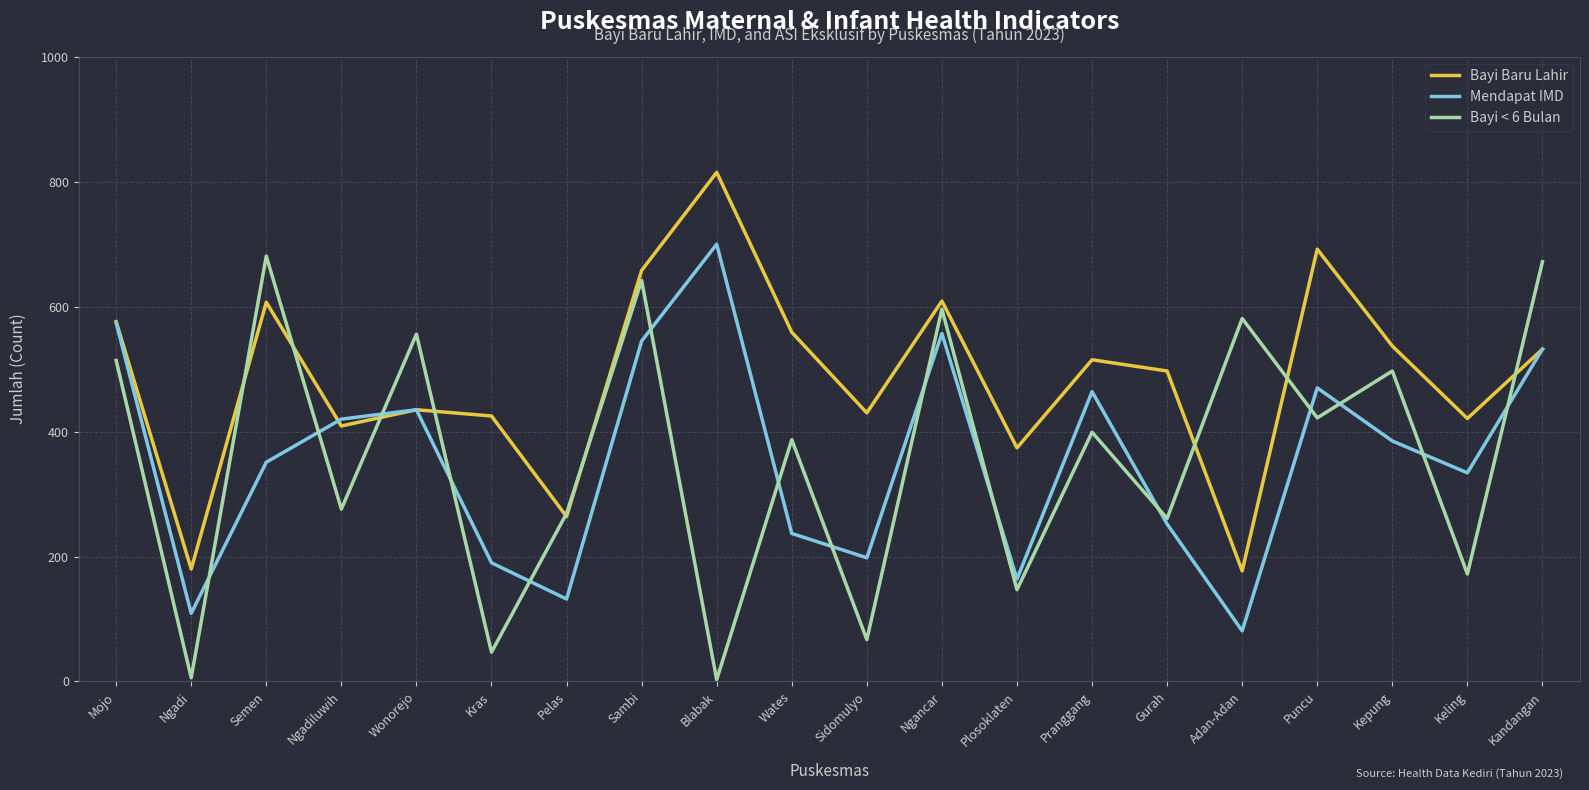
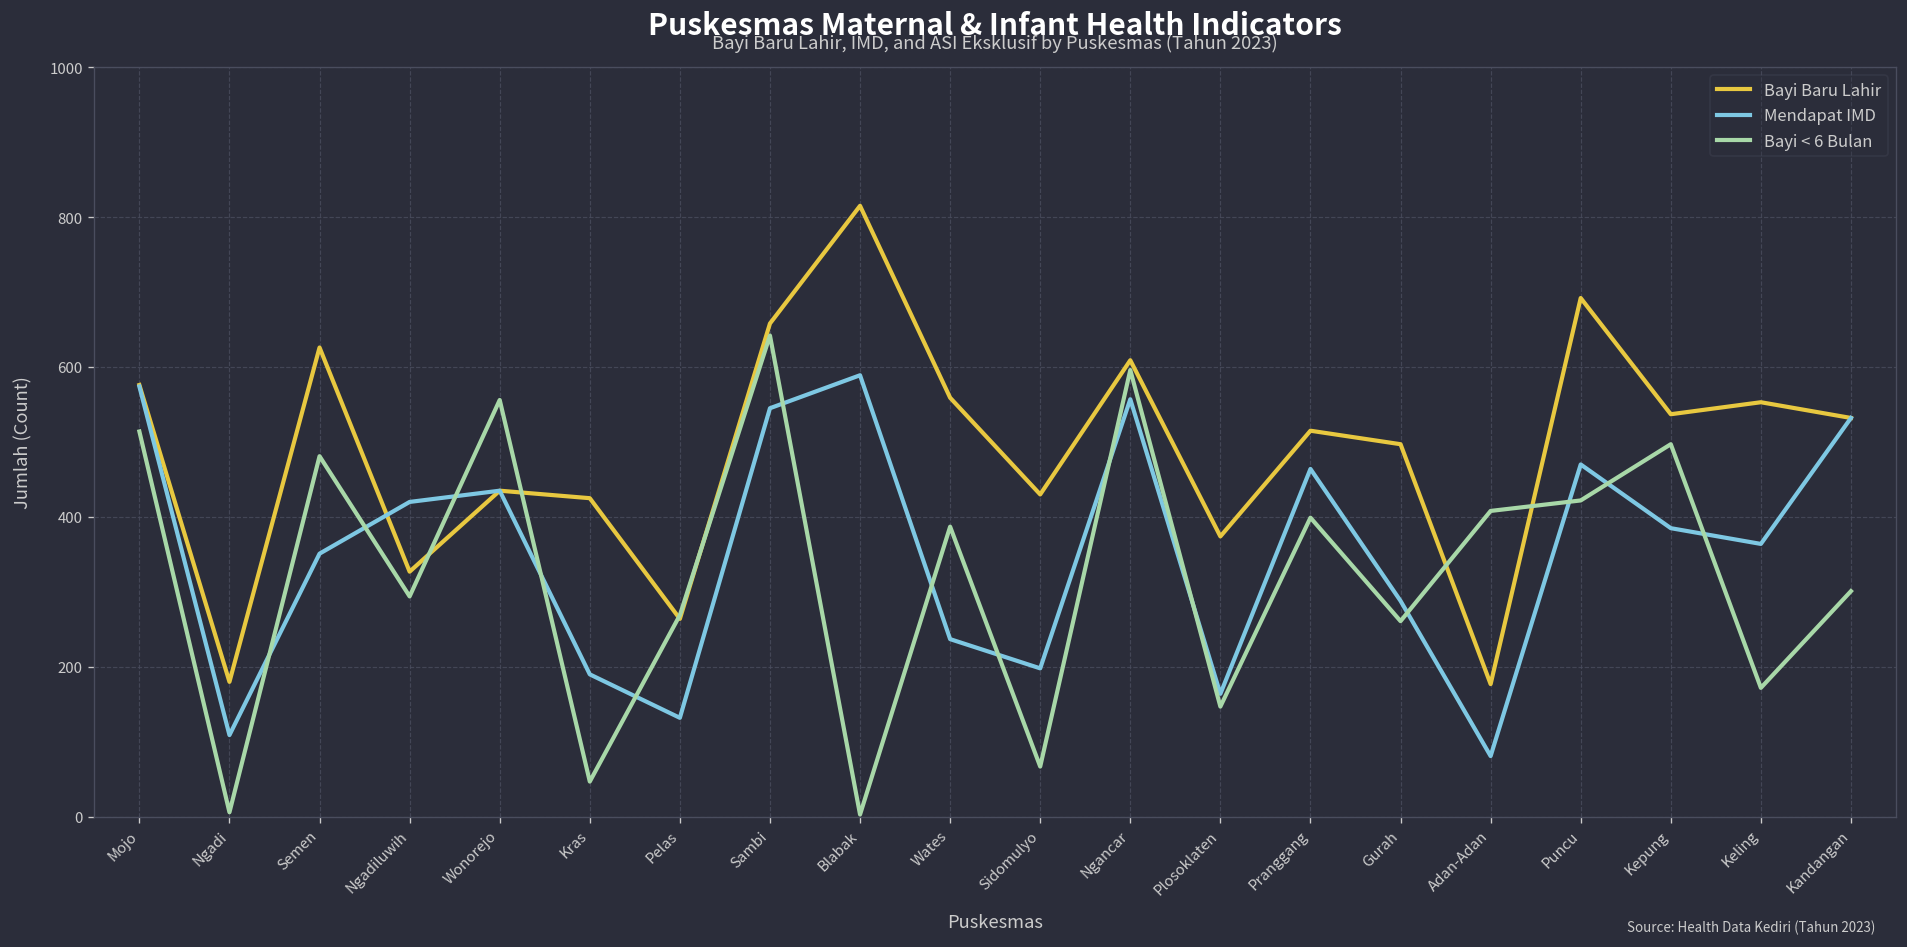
  {
    "Bayi Baru Lahir": {
      "Ngadi": 180,
-     "Semen": 610,
-     "Ngadiluwih": 410,
+     "Semen": 630,
+     "Ngadiluwih": 330,
      "Kras": 430,
      "Pelas": 260,
      "Sambi": 660,
      "Blabak": 820,
      "Wates": 560,
      "Sidomulyo": 430,
      "Ngancar": 610,
      "Plosoklaten": 370,
      "Pranggang": 520,
      "Gurah": 500,
      "Adan-Adan": 180,
      "Puncu": 690,
      "Kepung": 540,
-     "Keling": 420
+     "Keling": 550
    },
    "Mendapat IMD": {
      "Ngadi": 110,
      "Semen": 350,
      "Ngadiluwih": 420,
      "Kras": 190,
      "Pelas": 130,
      "Sambi": 550,
-     "Blabak": 700,
+     "Blabak": 590,
      "Wates": 240,
      "Sidomulyo": 200,
      "Ngancar": 560,
      "Plosoklaten": 160,
      "Pranggang": 460,
-     "Gurah": 250,
+     "Gurah": 290,
      "Adan-Adan": 80,
      "Puncu": 470,
      "Kepung": 390,
-     "Keling": 330
+     "Keling": 360
    },
    "Bayi < 6 Bulan": {
      "Mojo": 510,
      "Ngadi": 10,
-     "Semen": 680,
-     "Ngadiluwih": 280,
+     "Semen": 480,
+     "Ngadiluwih": 290,
      "Wonorejo": 560,
      "Kras": 50,
      "Pelas": 270,
      "Sambi": 640,
      "Blabak": 0,
      "Wates": 390,
      "Sidomulyo": 70,
      "Ngancar": 600,
      "Plosoklaten": 150,
      "Pranggang": 400,
      "Gurah": 260,
-     "Adan-Adan": 580,
+     "Adan-Adan": 410,
      "Puncu": 420,
      "Kepung": 500,
      "Keling": 170,
-     "Kandangan": 670
+     "Kandangan": 300
    }
  }
